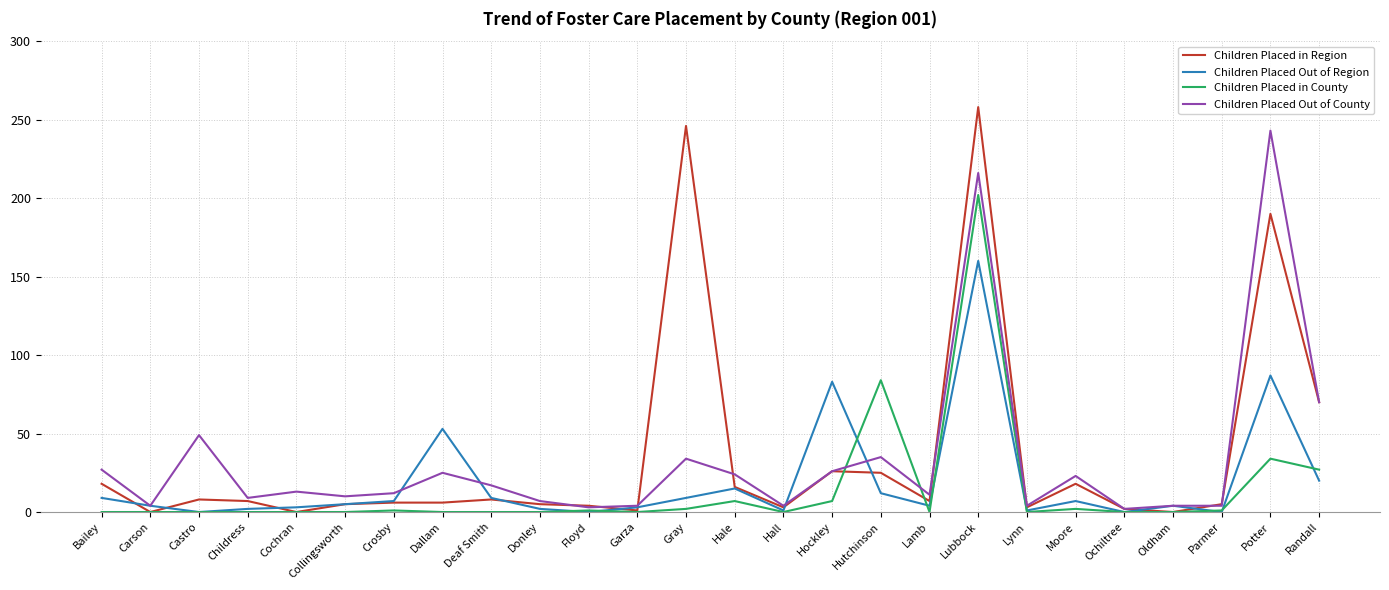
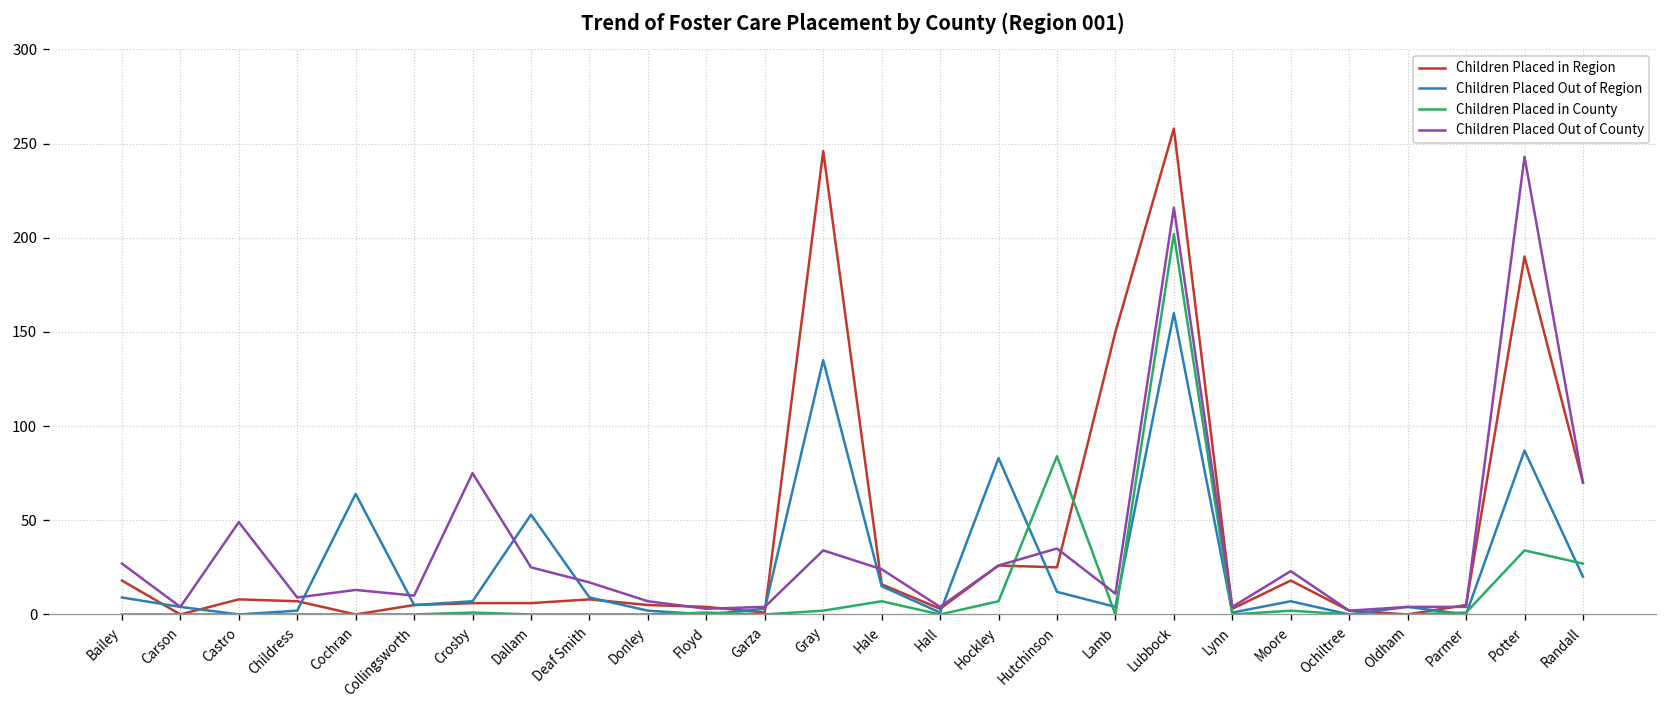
  {
    "Children Placed in Region": {
      "Bailey": 18,
      "Castro": 8,
      "Childress": 7,
      "Dallam": 6,
      "Donley": 5,
      "Gray": 246,
      "Hutchinson": 25,
-     "Lamb": 7,
+     "Lamb": 150,
      "Lubbock": 258,
      "Moore": 18,
      "Potter": 190
    },
    "Children Placed Out of Region": {
      "Bailey": 9,
      "Childress": 2,
-     "Cochran": 3,
+     "Cochran": 64,
      "Dallam": 53,
      "Donley": 2,
-     "Gray": 9,
+     "Gray": 135,
      "Hockley": 83,
      "Hutchinson": 12,
      "Lamb": 4,
      "Lubbock": 160,
      "Moore": 7,
      "Potter": 87,
      "Randall": 20
    },
    "Children Placed in County": {
      "Bailey": 0,
      "Childress": 0,
      "Collingsworth": 0,
      "Crosby": 1,
      "Dallam": 0,
      "Deaf Smith": 0,
      "Donley": 0,
      "Gray": 2,
      "Hale": 7,
      "Hockley": 7,
      "Hutchinson": 84,
      "Lamb": 0,
      "Lubbock": 202,
      "Moore": 2,
      "Potter": 34,
      "Randall": 27
    },
    "Children Placed Out of County": {
      "Bailey": 27,
      "Castro": 49,
      "Childress": 9,
      "Cochran": 13,
      "Collingsworth": 10,
-     "Crosby": 12,
+     "Crosby": 75,
      "Dallam": 25,
      "Deaf Smith": 17,
      "Donley": 7,
      "Gray": 34,
      "Hale": 24,
      "Hutchinson": 35,
      "Lamb": 11,
      "Lubbock": 216,
      "Moore": 23,
      "Potter": 243
    }
  }
